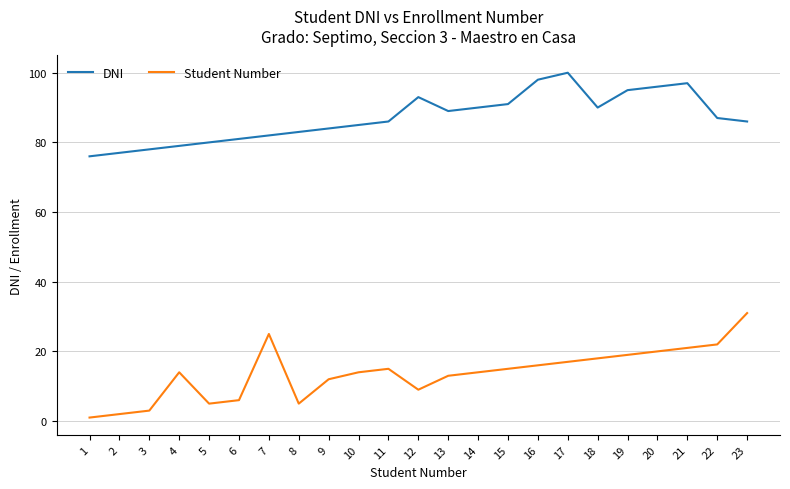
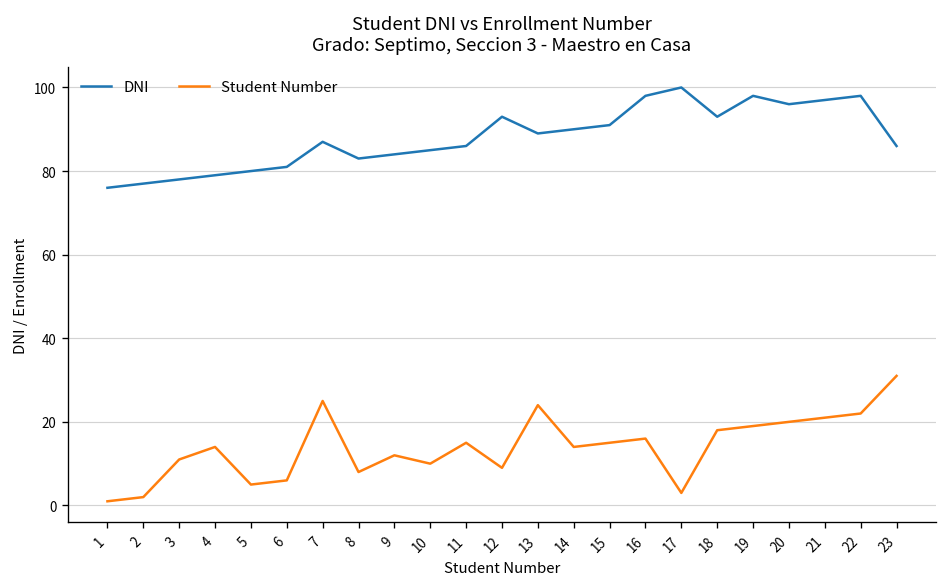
  {
    "DNI": {
      "1": 76,
      "2": 77,
      "3": 78,
      "4": 79,
      "5": 80,
      "6": 81,
-     "7": 82,
+     "7": 87,
      "8": 83,
      "9": 84,
      "10": 85,
      "11": 86,
      "12": 93,
      "13": 89,
      "14": 90,
      "15": 91,
      "16": 98,
      "17": 100,
-     "18": 90,
-     "19": 95,
+     "18": 93,
+     "19": 98,
      "20": 96,
      "21": 97,
-     "22": 87,
+     "22": 98,
      "23": 86
    },
    "Student Number": {
      "1": 1,
      "2": 2,
-     "3": 3,
+     "3": 11,
      "4": 14,
      "5": 5,
      "6": 6,
      "7": 25,
-     "8": 5,
+     "8": 8,
      "9": 12,
-     "10": 14,
+     "10": 10,
      "11": 15,
      "12": 9,
-     "13": 13,
+     "13": 24,
      "14": 14,
      "15": 15,
      "16": 16,
-     "17": 17,
+     "17": 3,
      "18": 18,
      "19": 19,
      "20": 20,
      "21": 21,
      "22": 22,
      "23": 31
    }
  }
